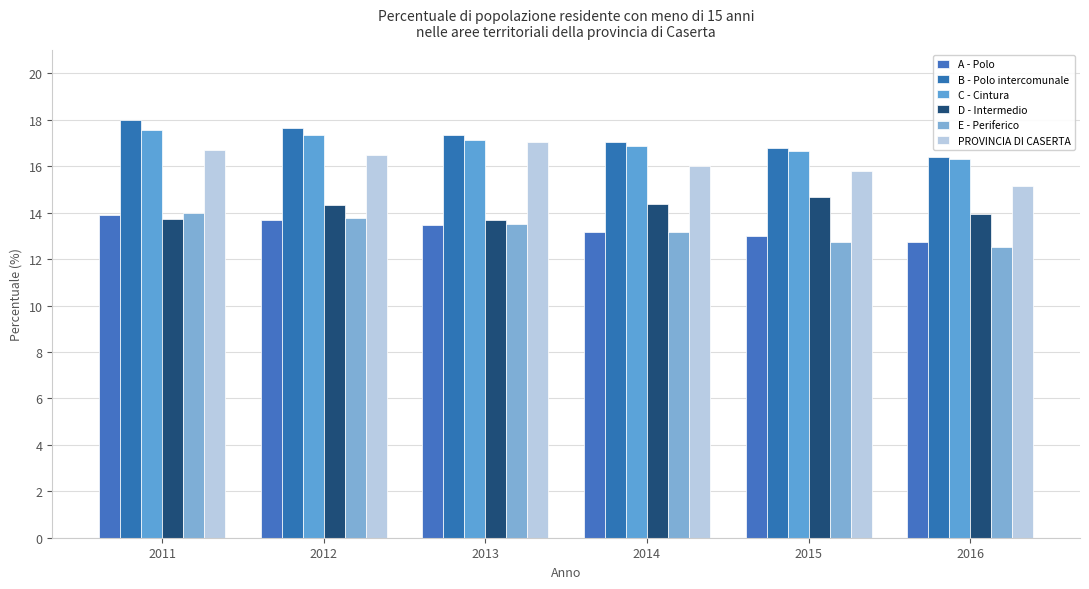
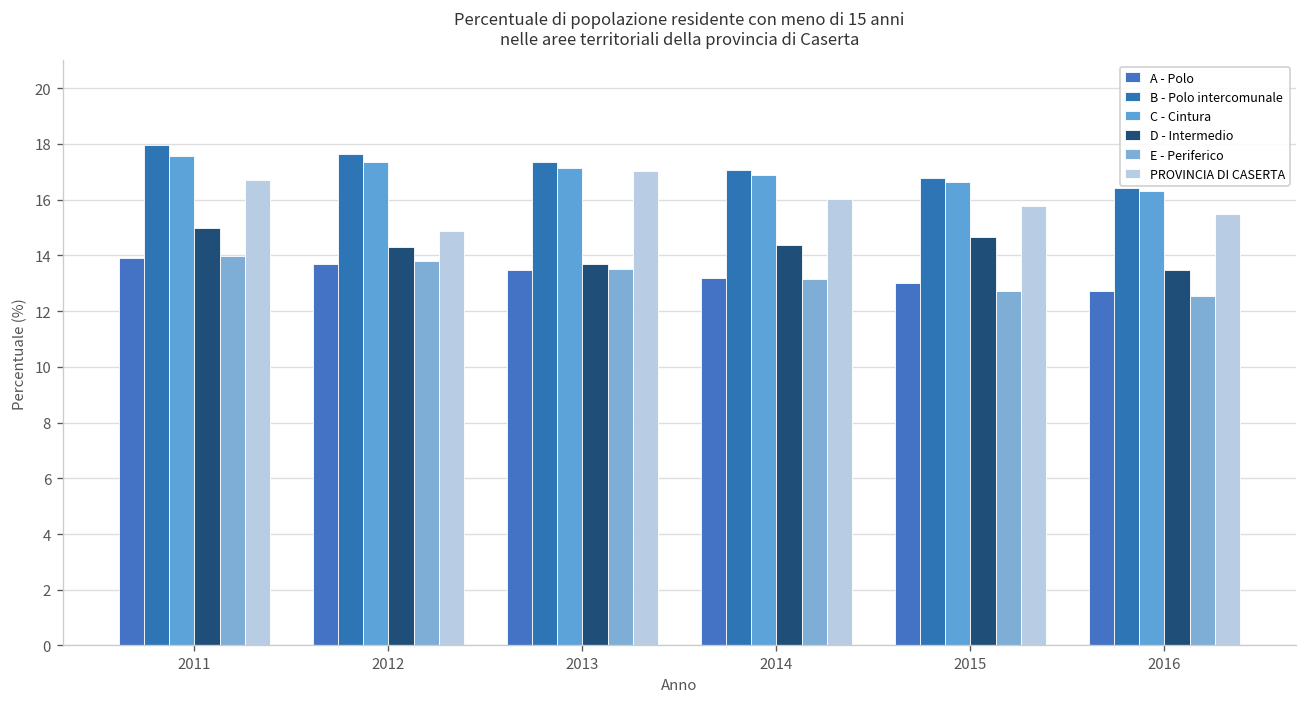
  {
    "D - Intermedio": {
-     "2011": 13.7,
+     "2011": 15.0,
      "2012": 14.3,
      "2013": 13.7,
      "2014": 14.4,
      "2015": 14.7,
-     "2016": 13.9
+     "2016": 13.5
    },
    "PROVINCIA DI CASERTA": {
      "2011": 16.7,
-     "2012": 16.5,
+     "2012": 14.9,
      "2013": 17.0,
      "2014": 16.0,
      "2015": 15.8,
-     "2016": 15.1
+     "2016": 15.5
    }
  }
